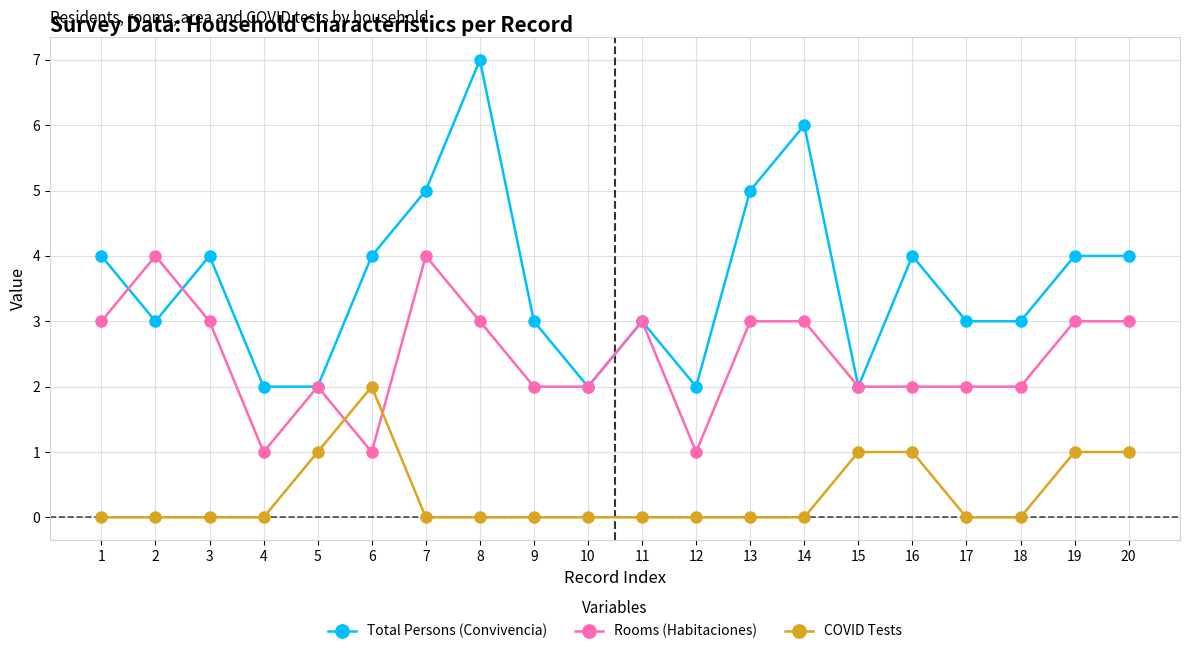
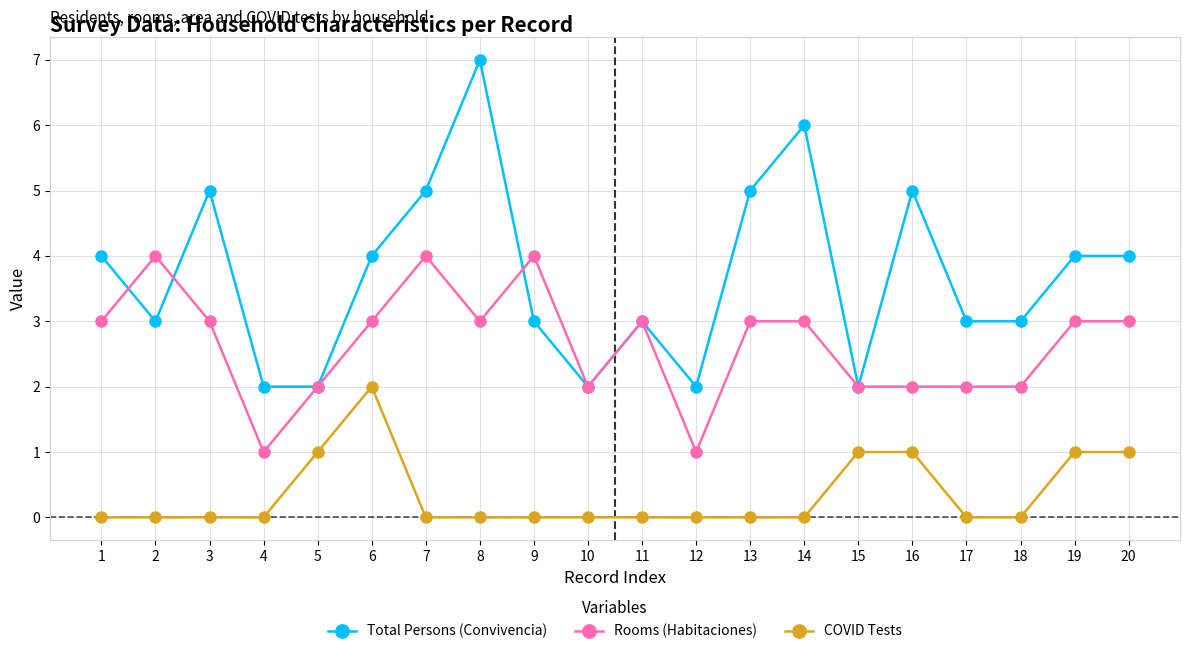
  {
    "Total Persons (Convivencia)": {
      "1": 4,
      "2": 3,
-     "3": 4,
+     "3": 5,
      "4": 2,
      "6": 4,
      "7": 5,
      "8": 7,
      "9": 3,
      "12": 2,
      "13": 5,
      "14": 6,
-     "16": 4,
+     "16": 5,
      "17": 3,
      "18": 3,
      "19": 4,
      "20": 4
    },
    "Rooms (Habitaciones)": {
      "1": 3,
      "2": 4,
      "3": 3,
      "4": 1,
-     "6": 1,
+     "6": 3,
      "7": 4,
      "8": 3,
-     "9": 2,
+     "9": 4,
      "12": 1,
      "13": 3,
      "14": 3,
      "16": 2,
      "17": 2,
      "18": 2,
      "19": 3,
      "20": 3
    },
    "COVID Tests": {
      "1": 0,
      "2": 0,
      "3": 0,
      "4": 0,
      "5": 1,
      "6": 2,
      "7": 0,
      "8": 0,
      "9": 0,
      "10": 0,
      "11": 0,
      "12": 0,
      "13": 0,
      "14": 0,
      "15": 1,
      "16": 1,
      "17": 0,
      "18": 0,
      "19": 1,
      "20": 1
    }
  }
